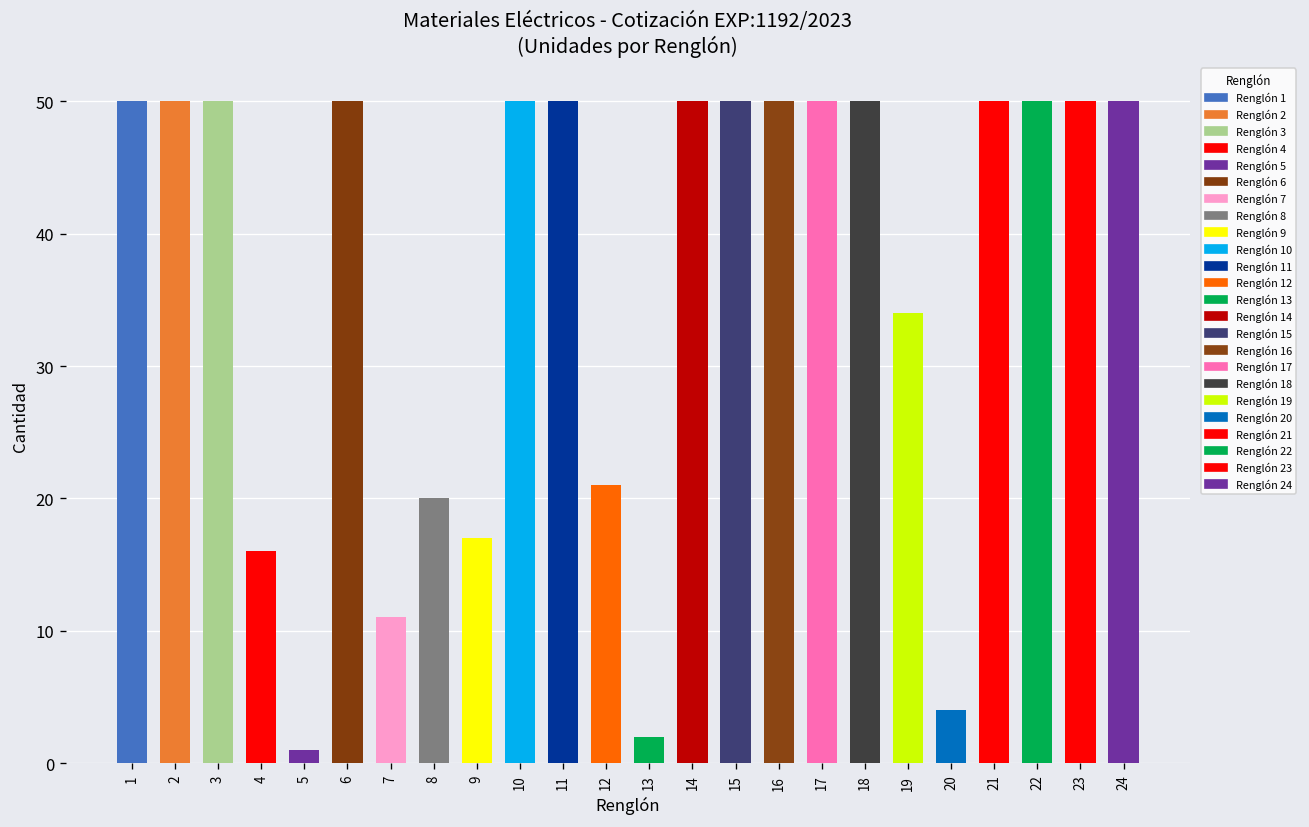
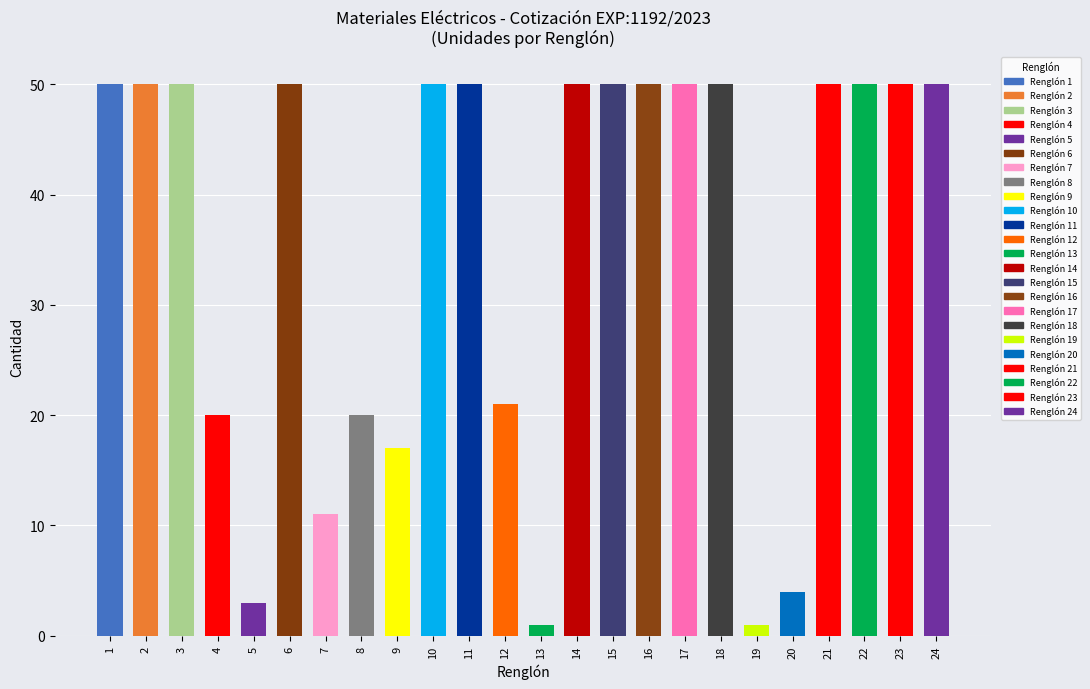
  {
    "1": 50,
    "2": 50,
    "3": 50,
-   "4": 16,
-   "5": 1,
+   "4": 20,
+   "5": 3,
    "6": 50,
    "7": 11,
    "8": 20,
    "9": 17,
    "10": 50,
    "11": 50,
    "12": 21,
-   "13": 2,
+   "13": 1,
    "14": 50,
    "15": 50,
    "16": 50,
    "17": 50,
    "18": 50,
-   "19": 34,
+   "19": 1,
    "20": 4,
    "21": 50,
    "22": 50,
    "23": 50,
    "24": 50
  }
